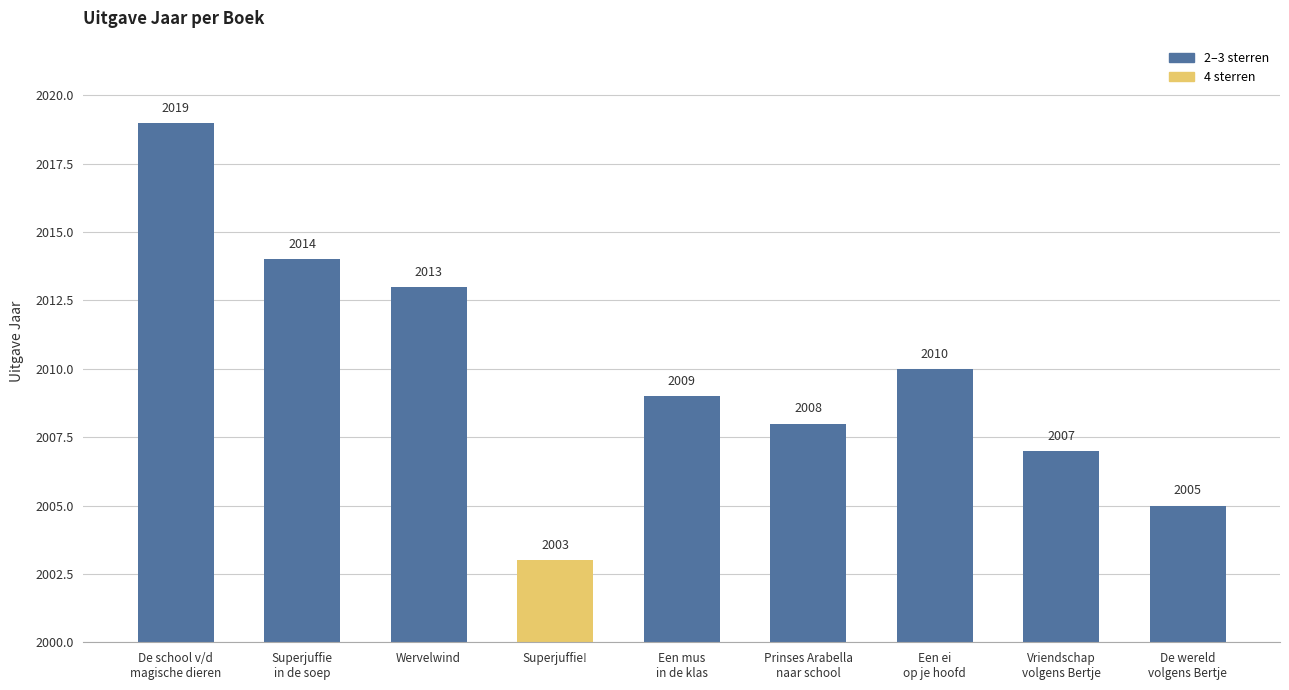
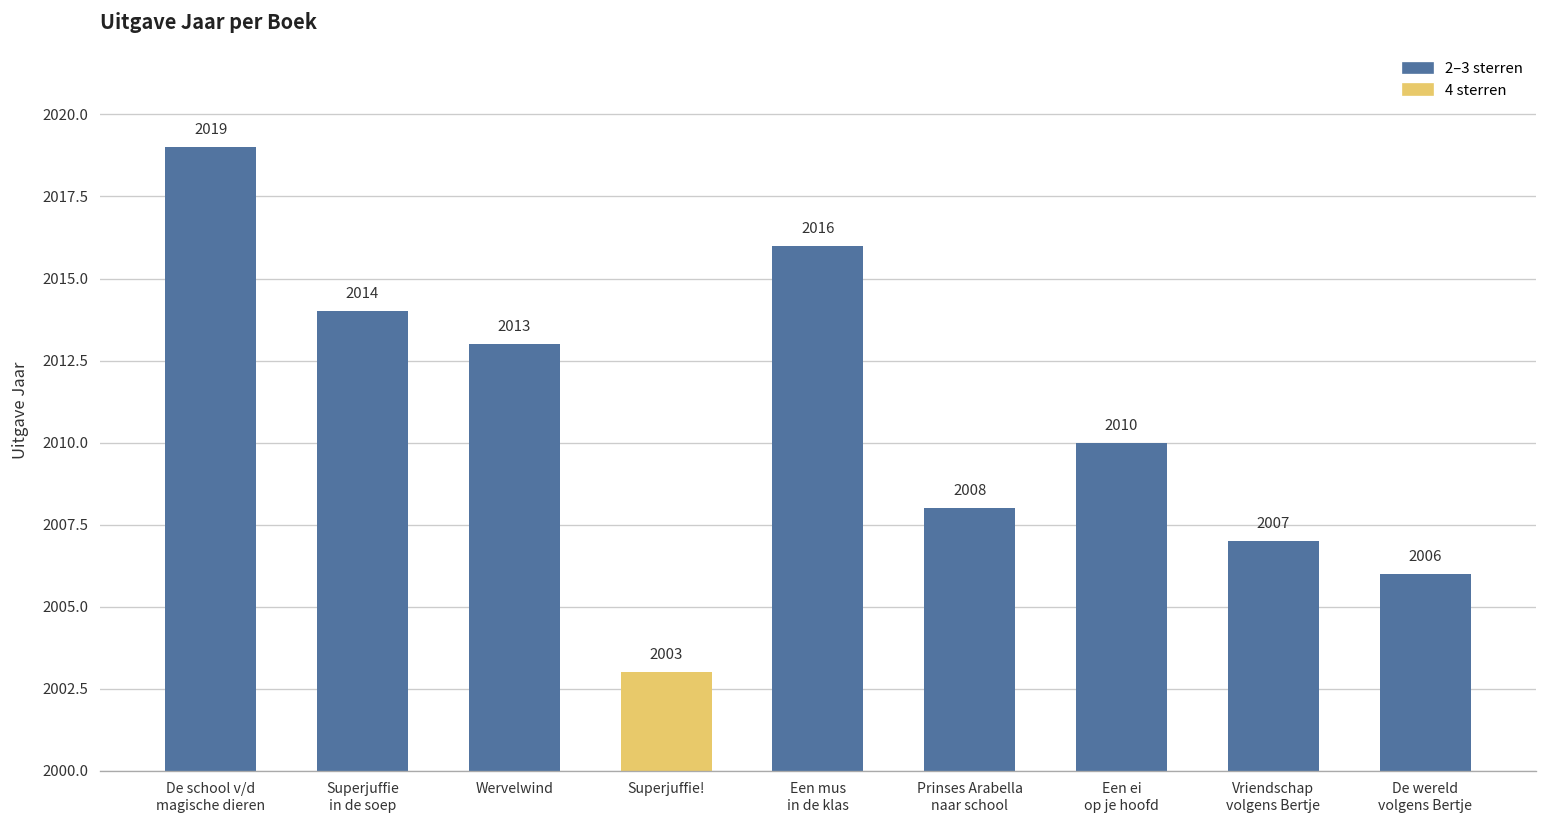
  {
    "De school v/d magische dieren": 2019,
    "Superjuffie in de soep": 2014,
    "Wervelwind": 2013,
    "Superjuffie!": 2003,
-   "Een mus in de klas": 2009,
+   "Een mus in de klas": 2016,
    "Prinses Arabella naar school": 2008,
    "Een ei op je hoofd": 2010,
    "Vriendschap volgens Bertje": 2007,
-   "De wereld volgens Bertje": 2005
+   "De wereld volgens Bertje": 2006
  }
